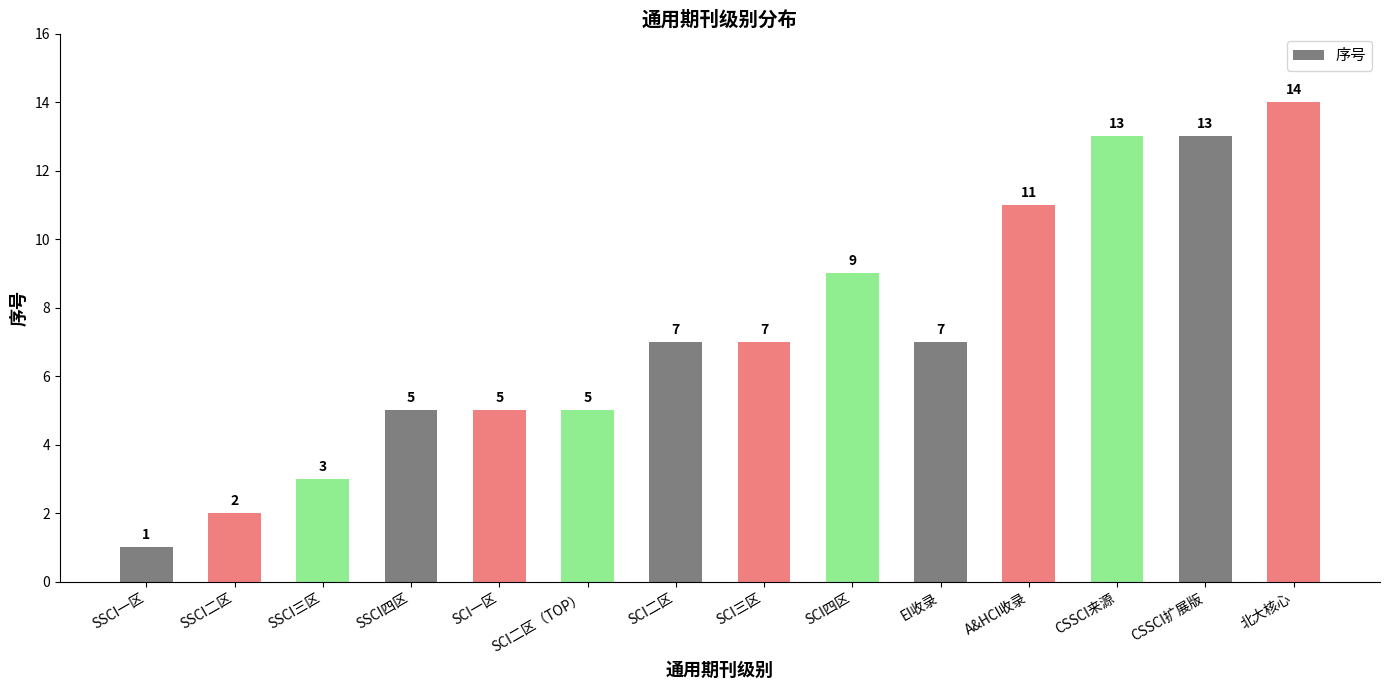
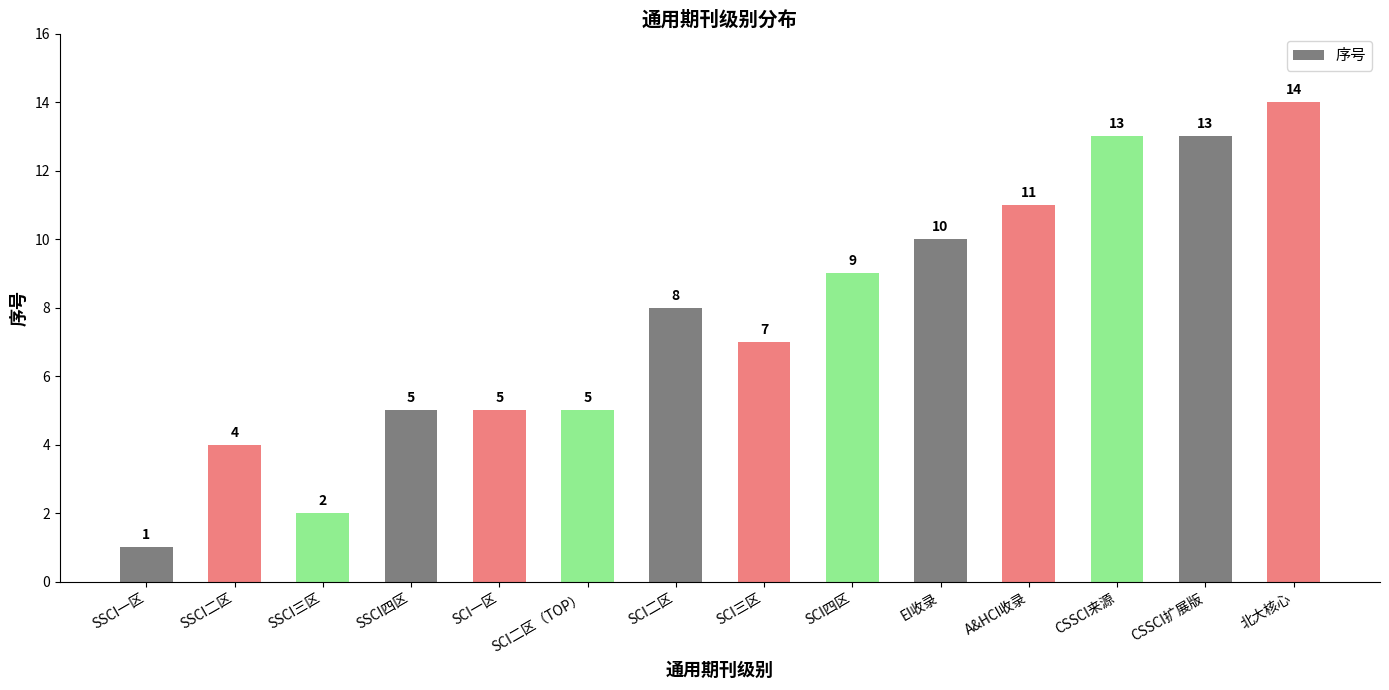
  {
    "SSCI一区": 1,
-   "SSCI二区": 2,
-   "SSCI三区": 3,
+   "SSCI二区": 4,
+   "SSCI三区": 2,
    "SSCI四区": 5,
    "SCI一区": 5,
    "SCI二区（TOP）": 5,
-   "SCI二区": 7,
+   "SCI二区": 8,
    "SCI三区": 7,
    "SCI四区": 9,
-   "EI收录": 7,
+   "EI收录": 10,
    "A&HCI收录": 11,
    "CSSCI来源": 13,
    "CSSCI扩展版": 13,
    "北大核心": 14
  }
